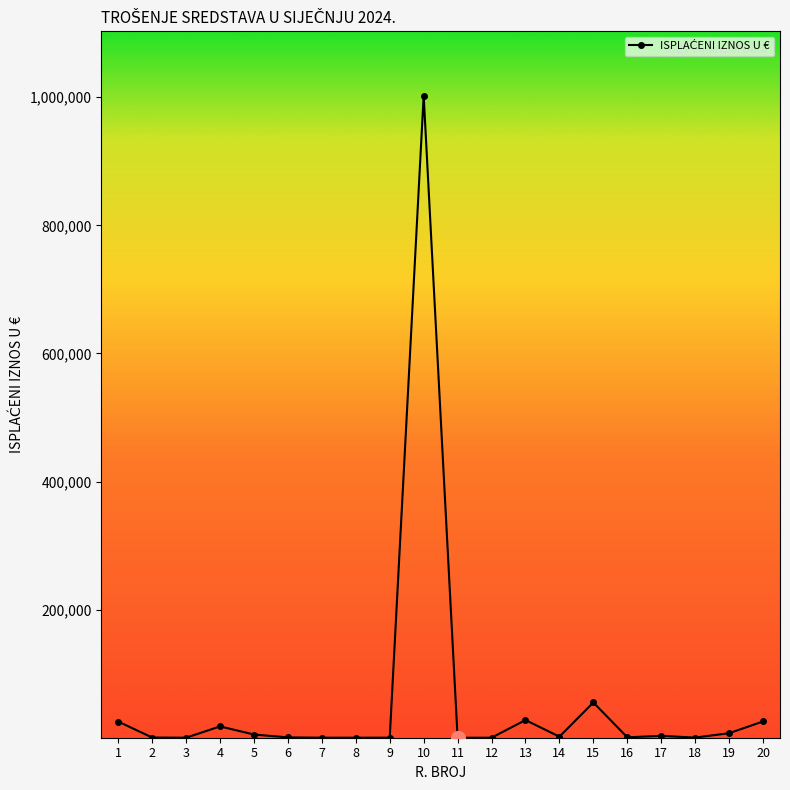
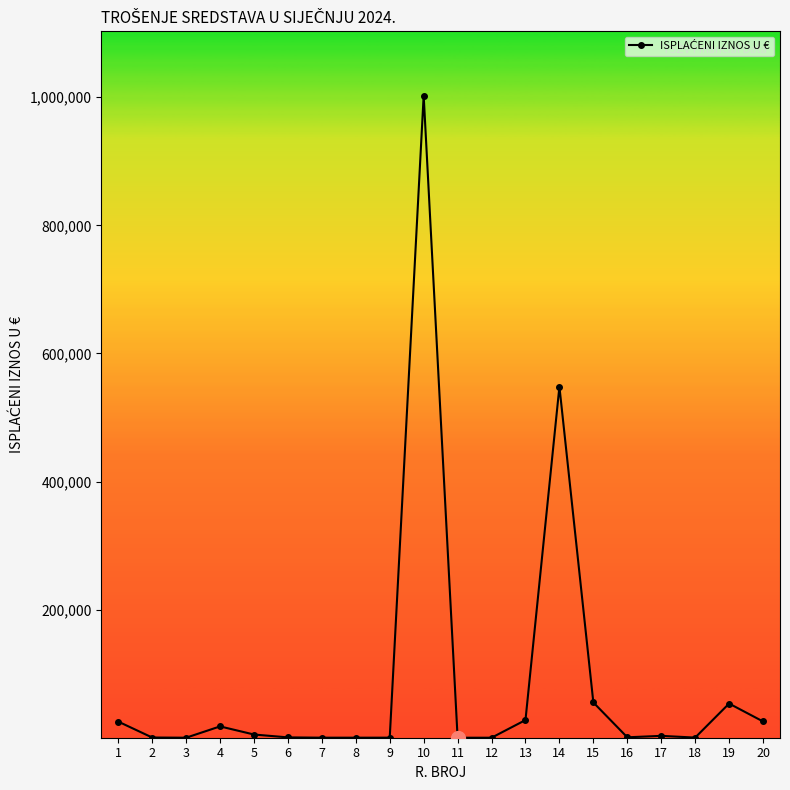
  {
    "ISPLAĆENI IZNOS U €": {
      "1": "30,000",
      "2": "0",
      "3": "0",
      "4": "20,000",
      "5": "0",
      "6": "0",
      "7": "0",
      "8": "0",
      "9": "0",
      "10": "1,000,000",
      "12": "0",
      "13": "30,000",
-     "14": "0",
+     "14": "550,000",
      "15": "60,000",
      "16": "0",
      "17": "0",
      "18": "0",
-     "19": "10,000",
+     "19": "50,000",
      "20": "30,000"
    }
  }
